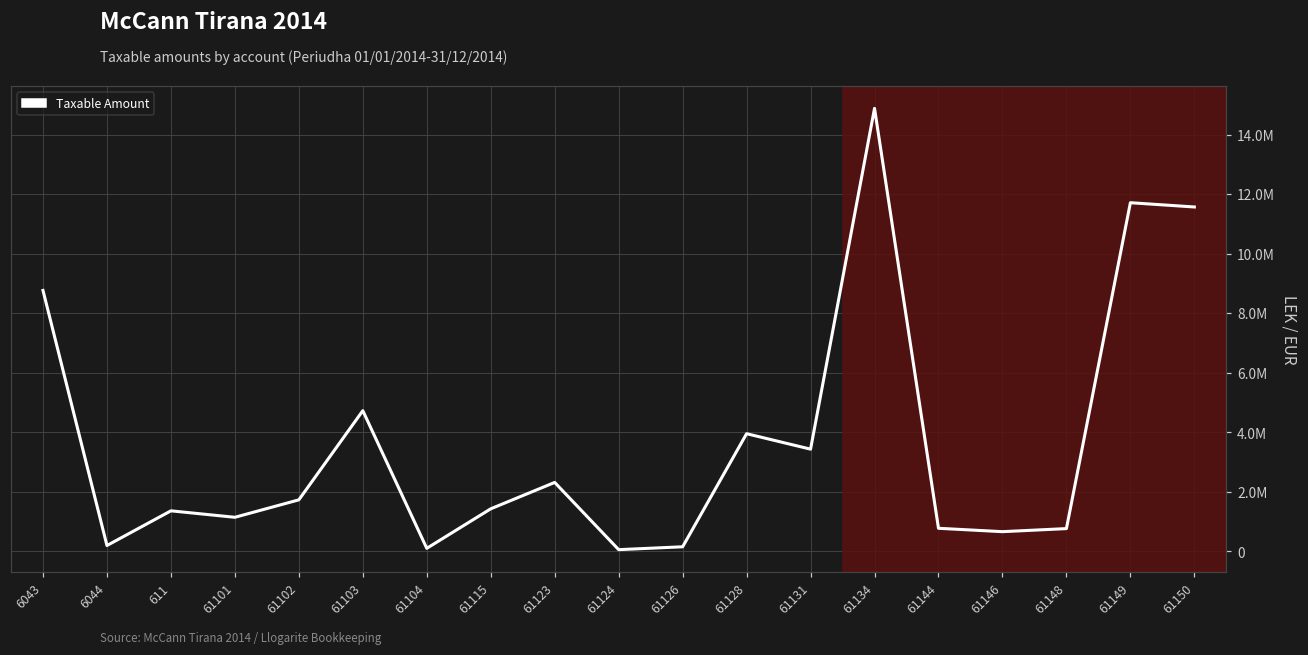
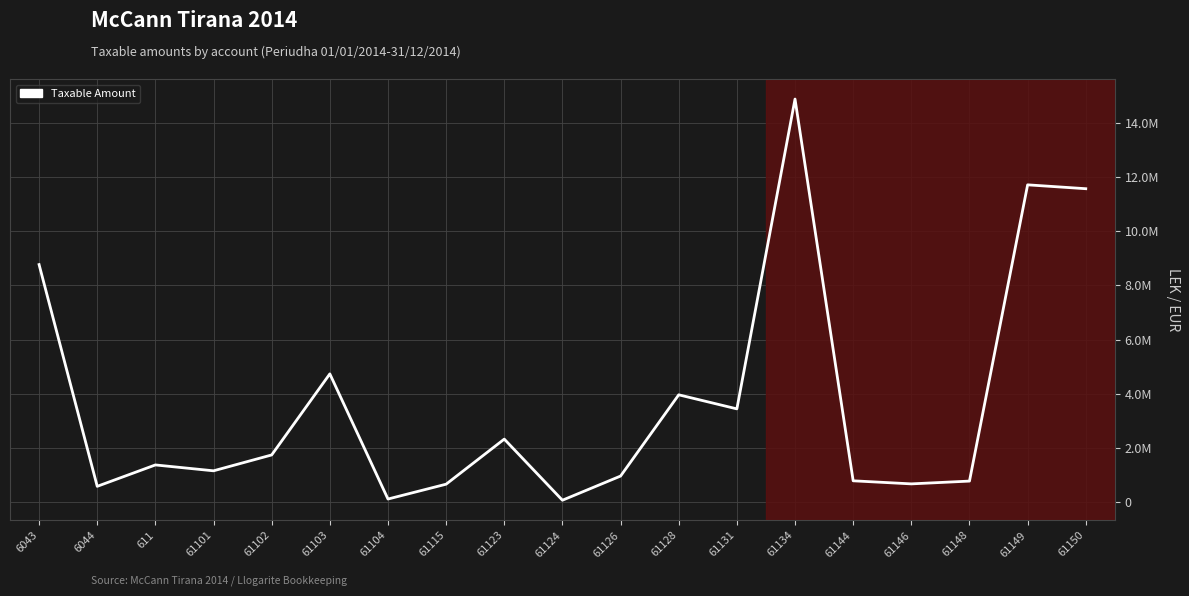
  {
    "6043": 8800000,
-   "6044": 200000,
+   "6044": 600000,
    "611": 1400000,
    "61101": 1100000,
    "61102": 1700000,
    "61103": 4700000,
    "61104": 100000,
-   "61115": 1400000,
+   "61115": 700000,
    "61123": 2300000,
    "61124": 100000,
-   "61126": 200000,
+   "61126": 1000000,
    "61128": 4000000,
    "61131": 3400000,
    "61134": 14900000,
    "61144": 800000,
    "61146": 700000,
    "61148": 800000,
    "61149": 11700000,
    "61150": 11600000
  }
